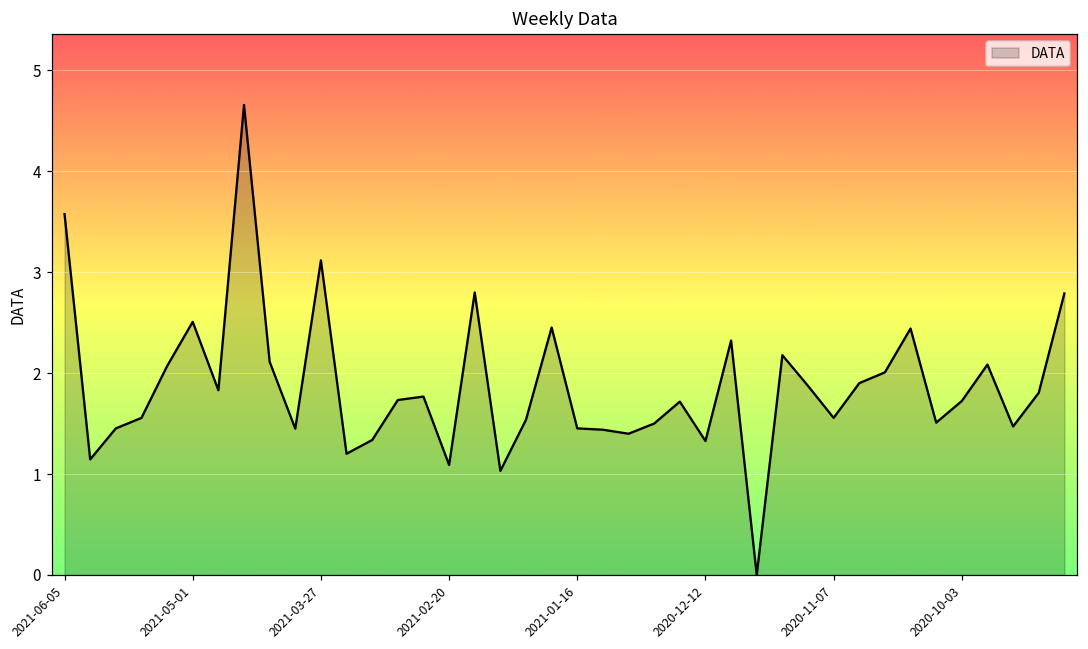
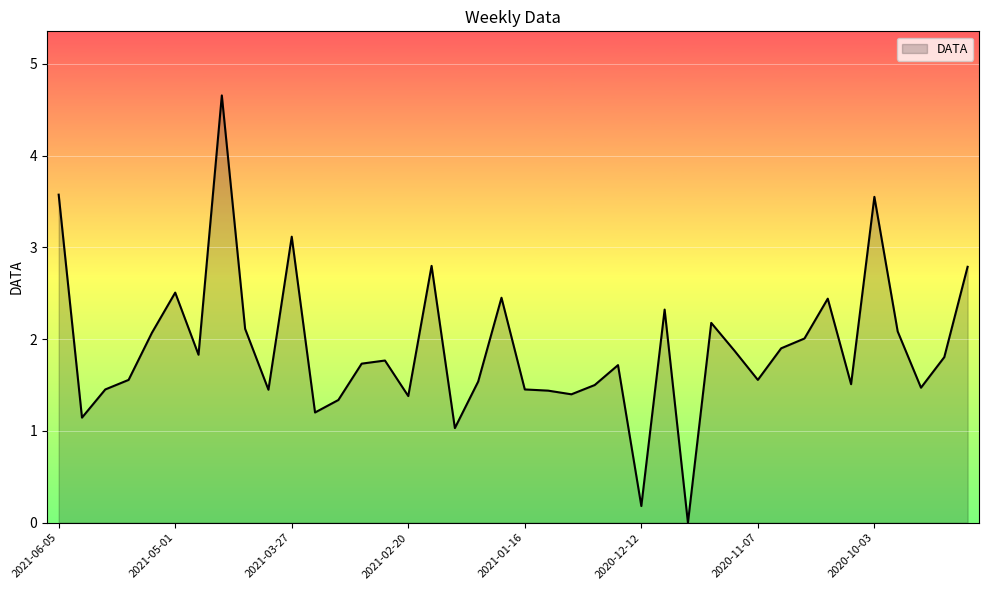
  {
    "2021-06-05": 3.6,
    "2021-05-01": 2.5,
    "2021-03-27": 3.1,
-   "2021-02-20": 1.1,
+   "2021-02-20": 1.4,
    "2021-01-16": 1.5,
-   "2020-12-12": 1.3,
+   "2020-12-12": 0.2,
    "2020-11-07": 1.6,
-   "2020-10-03": 1.7
+   "2020-10-03": 3.6
  }
